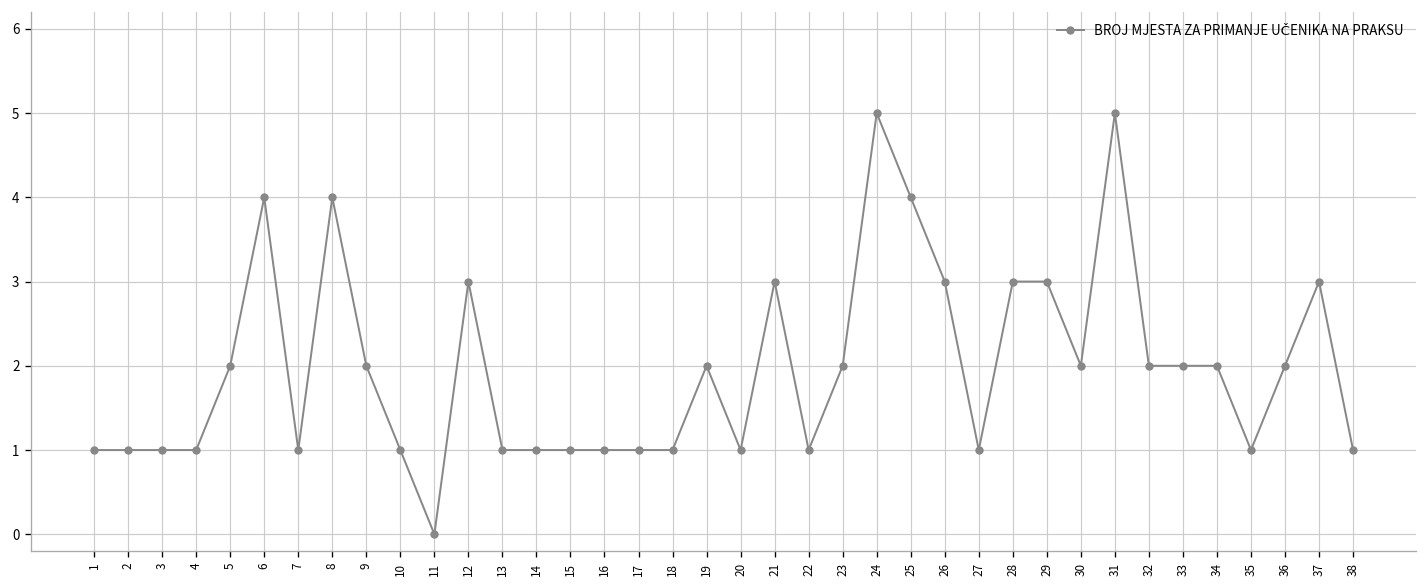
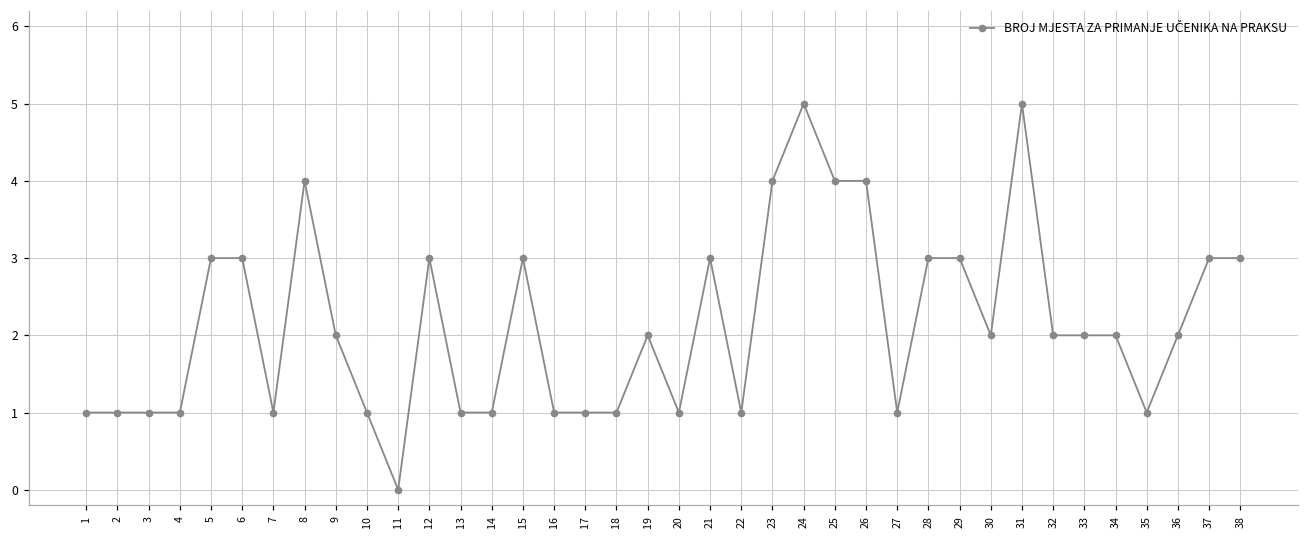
  {
    "1": 1,
    "2": 1,
    "3": 1,
    "4": 1,
-   "5": 2,
-   "6": 4,
+   "5": 3,
+   "6": 3,
    "7": 1,
    "8": 4,
    "9": 2,
    "10": 1,
    "11": 0,
    "12": 3,
    "13": 1,
    "14": 1,
-   "15": 1,
+   "15": 3,
    "16": 1,
    "17": 1,
    "18": 1,
    "19": 2,
    "20": 1,
    "21": 3,
    "22": 1,
-   "23": 2,
+   "23": 4,
    "24": 5,
    "25": 4,
-   "26": 3,
+   "26": 4,
    "27": 1,
    "28": 3,
    "29": 3,
    "30": 2,
    "31": 5,
    "32": 2,
    "33": 2,
    "34": 2,
    "35": 1,
    "36": 2,
    "37": 3,
-   "38": 1
+   "38": 3
  }
